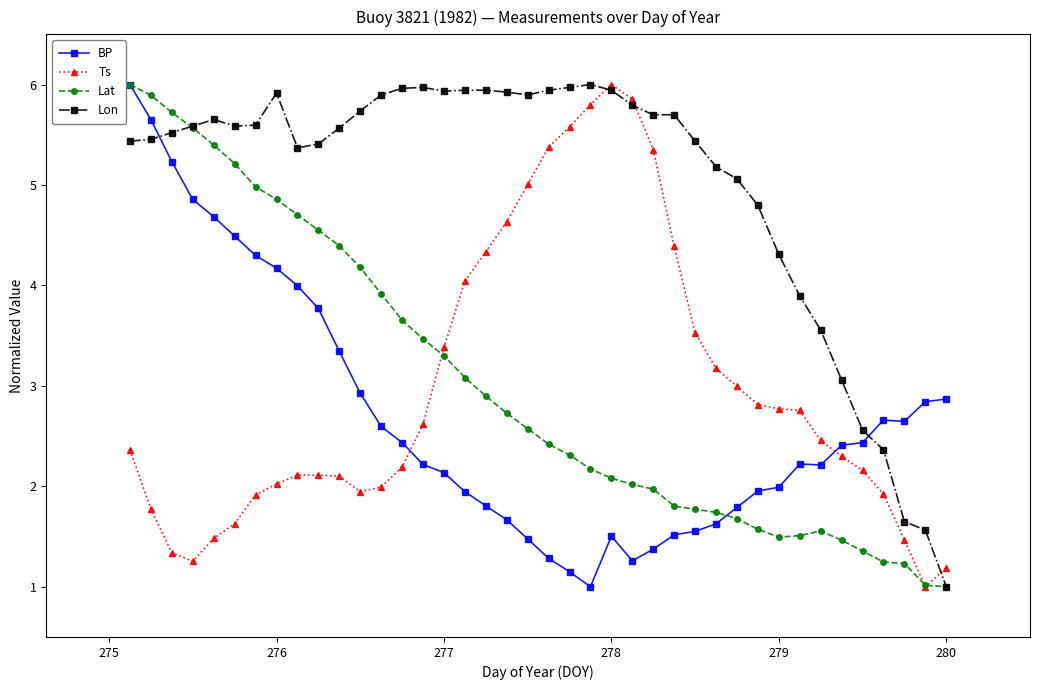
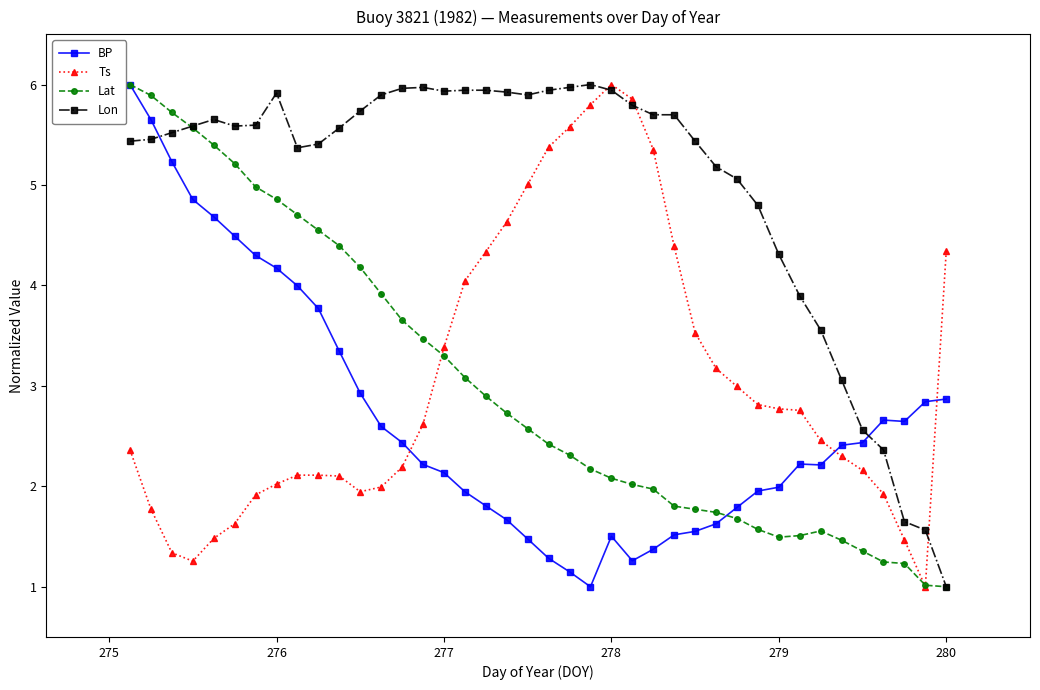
  {
    "BP": {
      "276": 4.17,
      "277": 2.14,
      "278": 1.50,
      "279": 1.99,
      "280": 2.87
    },
    "Ts": {
      "276": 2.02,
      "277": 3.38,
      "278": 6.00,
      "279": 2.77,
-     "280": 1.19
+     "280": 4.35
    },
    "Lat": {
      "276": 4.86,
      "277": 3.30,
      "278": 2.08,
      "279": 1.49
    },
    "Lon": {
      "276": 5.92,
      "277": 5.93,
      "278": 5.94,
      "279": 4.31
    }
  }
